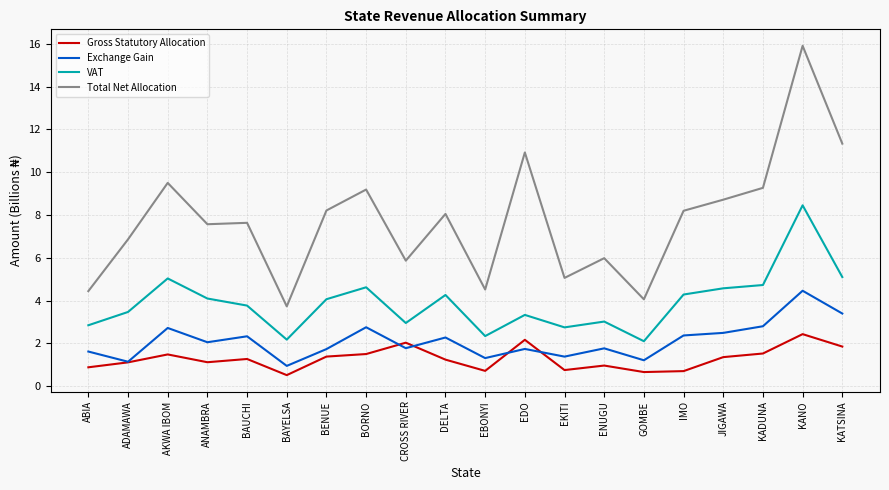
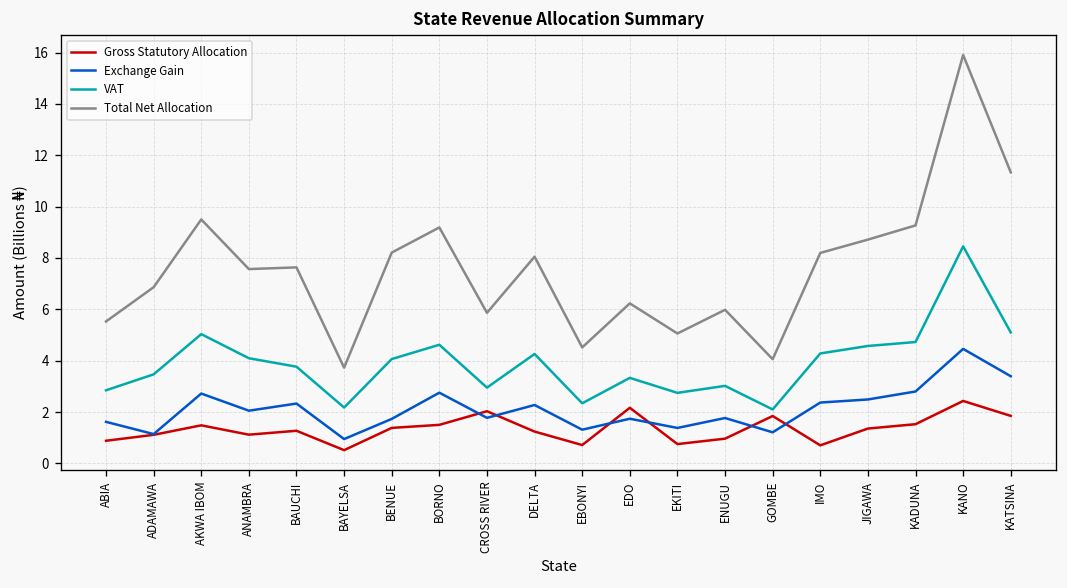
  {
    "Gross Statutory Allocation": {
      "ABIA": 0.9,
      "AKWA IBOM": 1.5,
      "ANAMBRA": 1.1,
      "BAUCHI": 1.3,
      "BAYELSA": 0.5,
      "BENUE": 1.4,
      "BORNO": 1.5,
      "CROSS RIVER": 2.0,
      "DELTA": 1.2,
      "EBONYI": 0.7,
      "EDO": 2.2,
      "EKITI": 0.8,
      "ENUGU": 1.0,
-     "GOMBE": 0.7,
+     "GOMBE": 1.8,
      "IMO": 0.7,
      "JIGAWA": 1.4,
      "KADUNA": 1.5,
      "KANO": 2.4,
      "KATSINA": 1.9
    },
    "Exchange Gain": {
      "ABIA": 1.6,
      "AKWA IBOM": 2.7,
      "ANAMBRA": 2.1,
      "BAUCHI": 2.3,
      "BAYELSA": 0.9,
      "BENUE": 1.7,
      "BORNO": 2.8,
      "CROSS RIVER": 1.8,
      "DELTA": 2.3,
      "EBONYI": 1.3,
      "EDO": 1.7,
      "EKITI": 1.4,
      "ENUGU": 1.8,
      "GOMBE": 1.2,
      "IMO": 2.4,
      "JIGAWA": 2.5,
      "KADUNA": 2.8,
      "KANO": 4.5,
      "KATSINA": 3.4
    },
    "VAT": {
      "ABIA": 2.8,
      "ADAMAWA": 3.5,
      "AKWA IBOM": 5.0,
      "ANAMBRA": 4.1,
      "BAUCHI": 3.8,
      "BAYELSA": 2.2,
      "BENUE": 4.1,
      "BORNO": 4.6,
      "CROSS RIVER": 3.0,
      "DELTA": 4.3,
      "EBONYI": 2.3,
      "EDO": 3.3,
      "EKITI": 2.7,
      "ENUGU": 3.0,
      "GOMBE": 2.1,
      "IMO": 4.3,
      "JIGAWA": 4.6,
      "KADUNA": 4.7,
      "KANO": 8.5,
      "KATSINA": 5.1
    },
    "Total Net Allocation": {
-     "ABIA": 4.4,
+     "ABIA": 5.5,
      "ADAMAWA": 6.9,
      "AKWA IBOM": 9.5,
      "ANAMBRA": 7.6,
      "BAUCHI": 7.6,
      "BAYELSA": 3.7,
      "BENUE": 8.2,
      "BORNO": 9.2,
      "CROSS RIVER": 5.9,
      "DELTA": 8.1,
      "EBONYI": 4.5,
-     "EDO": 10.9,
+     "EDO": 6.2,
      "EKITI": 5.1,
      "ENUGU": 6.0,
      "GOMBE": 4.1,
      "IMO": 8.2,
      "JIGAWA": 8.7,
      "KADUNA": 9.3,
      "KANO": 15.9,
      "KATSINA": 11.3
    }
  }
